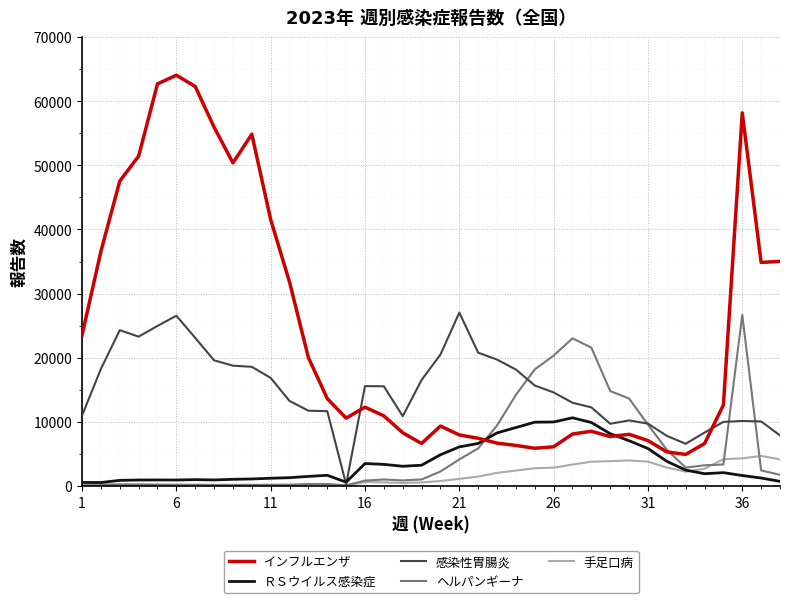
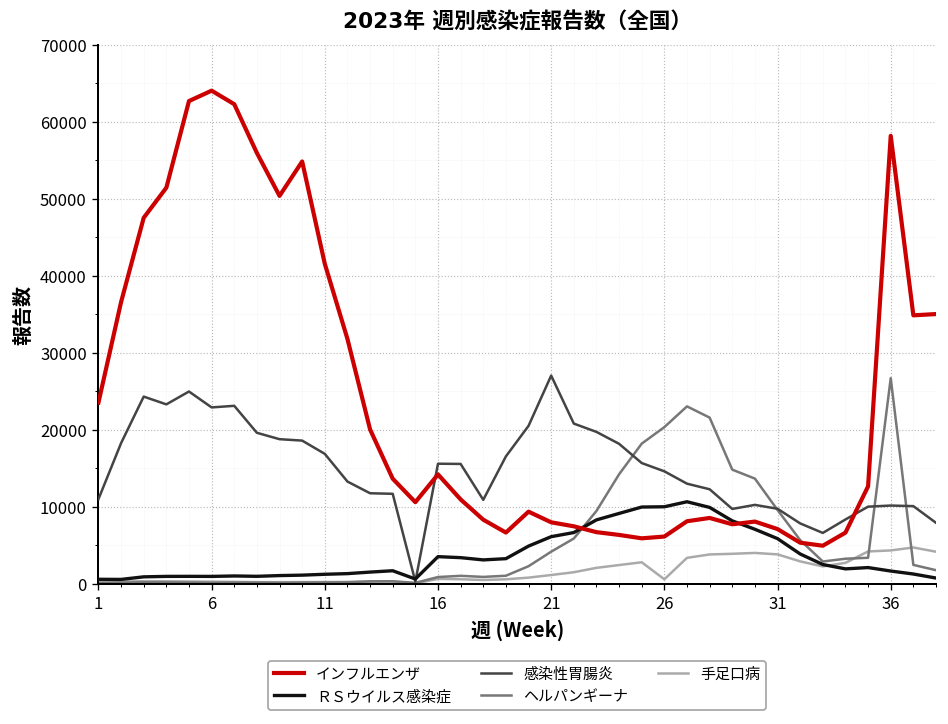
  {
    "インフルエンザ": {
      "1": 24000,
      "6": 64000,
      "11": 42000,
-     "16": 12000,
+     "16": 14000,
      "21": 8000,
      "26": 6000,
      "31": 7000,
      "36": 58000
    },
    "ＲＳウイルス感染症": {
      "6": 1000,
      "11": 1000,
      "16": 4000,
      "21": 6000,
      "26": 10000,
      "31": 6000,
      "36": 2000
    },
    "感染性胃腸炎": {
      "1": 11000,
-     "6": 27000,
+     "6": 23000,
      "11": 17000,
      "16": 16000,
      "21": 27000,
      "26": 15000,
      "36": 10000
    },
    "ヘルパンギーナ": {
      "21": 4000,
      "26": 20000,
      "36": 27000
    },
    "手足口病": {
      "21": 1000,
-     "26": 3000,
+     "26": 1000,
      "31": 4000,
      "36": 4000
    }
  }
